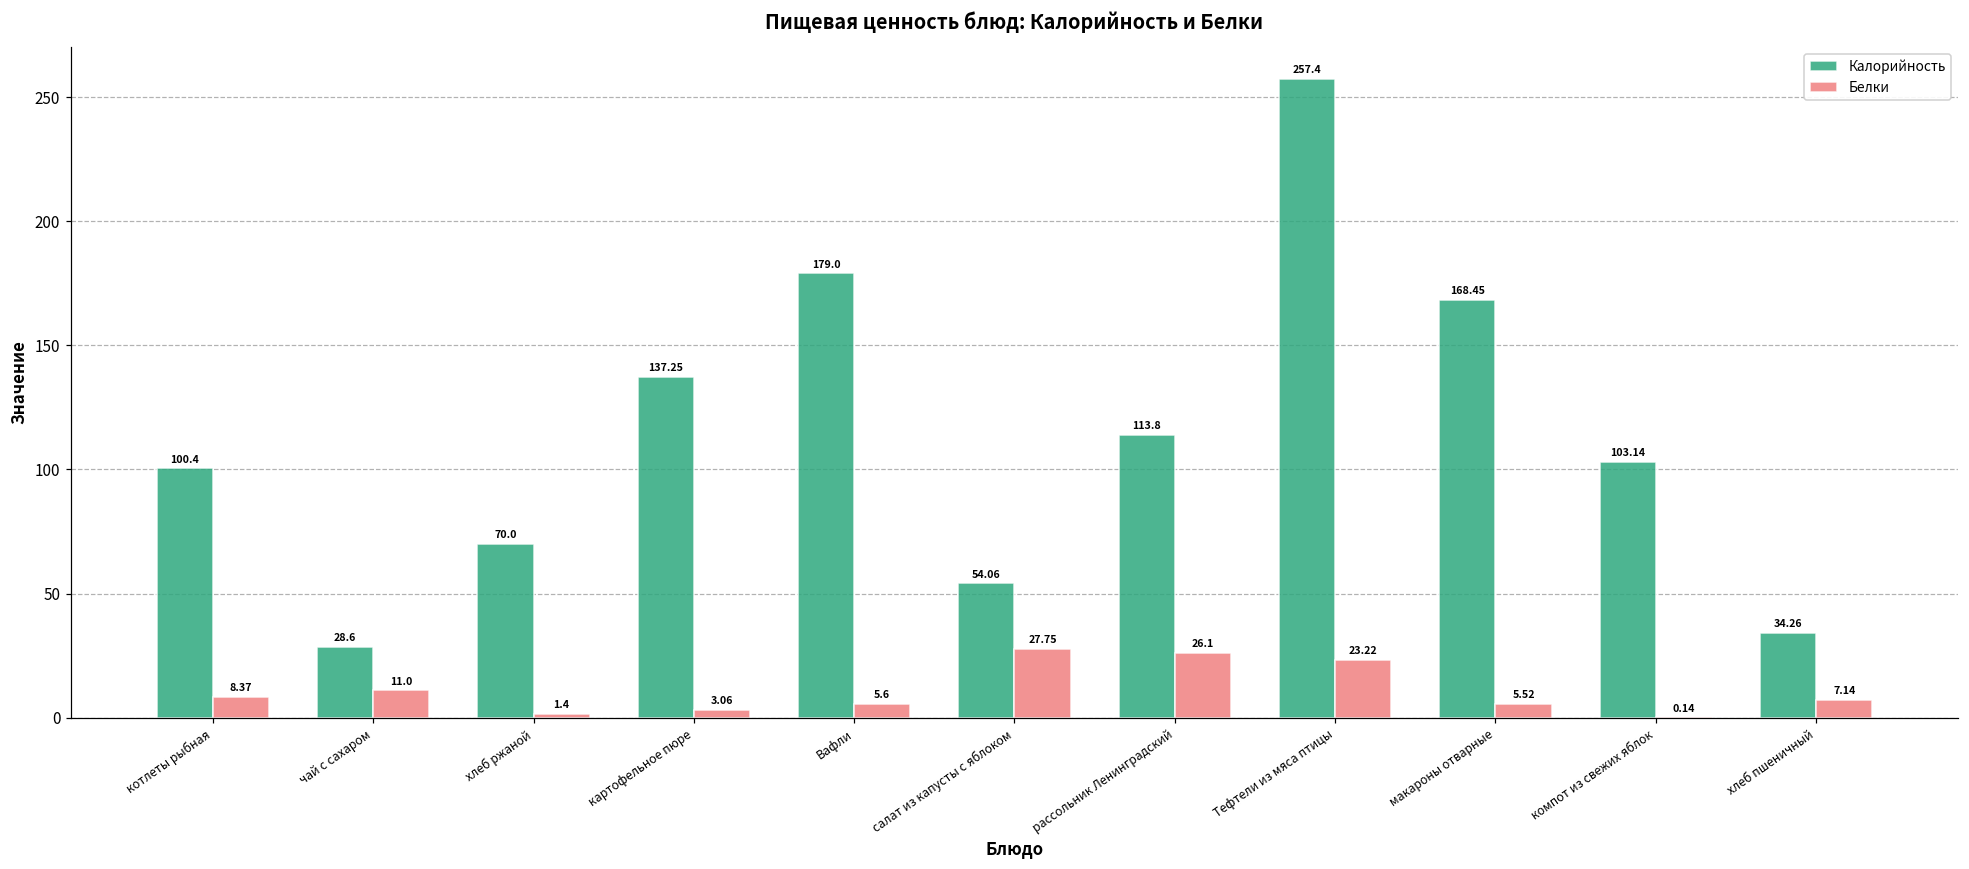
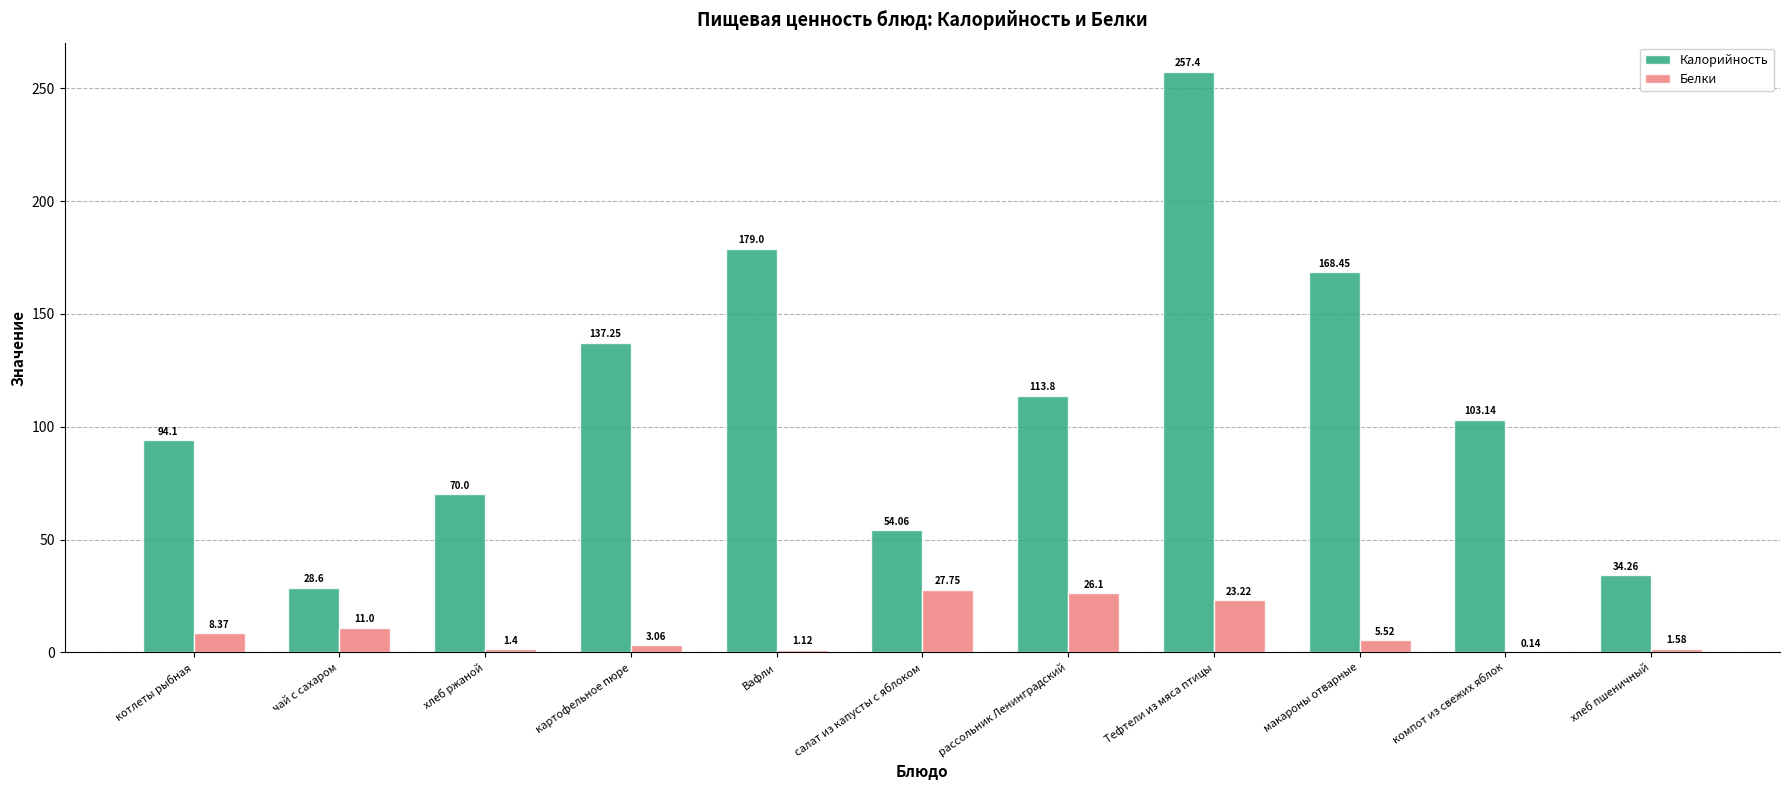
  {
    "Калорийность": {
-     "котлеты рыбная": 100.4,
+     "котлеты рыбная": 94.1,
      "чай с сахаром": 28.6,
      "хлеб ржаной": 70.0,
      "картофельное пюре": 137.25,
      "Вафли": 179.0,
      "салат из капусты с яблоком": 54.06,
      "рассольник Ленинградский": 113.8,
      "Тефтели из мяса птицы": 257.4,
      "макароны отварные": 168.45,
      "компот из свежих яблок": 103.14,
      "хлеб пшеничный": 34.26
    },
    "Белки": {
      "котлеты рыбная": 8.37,
      "чай с сахаром": 11.0,
      "хлеб ржаной": 1.4,
      "картофельное пюре": 3.06,
-     "Вафли": 5.6,
+     "Вафли": 1.12,
      "салат из капусты с яблоком": 27.75,
      "рассольник Ленинградский": 26.1,
      "Тефтели из мяса птицы": 23.22,
      "макароны отварные": 5.52,
      "компот из свежих яблок": 0.14,
-     "хлеб пшеничный": 7.14
+     "хлеб пшеничный": 1.58
    }
  }
